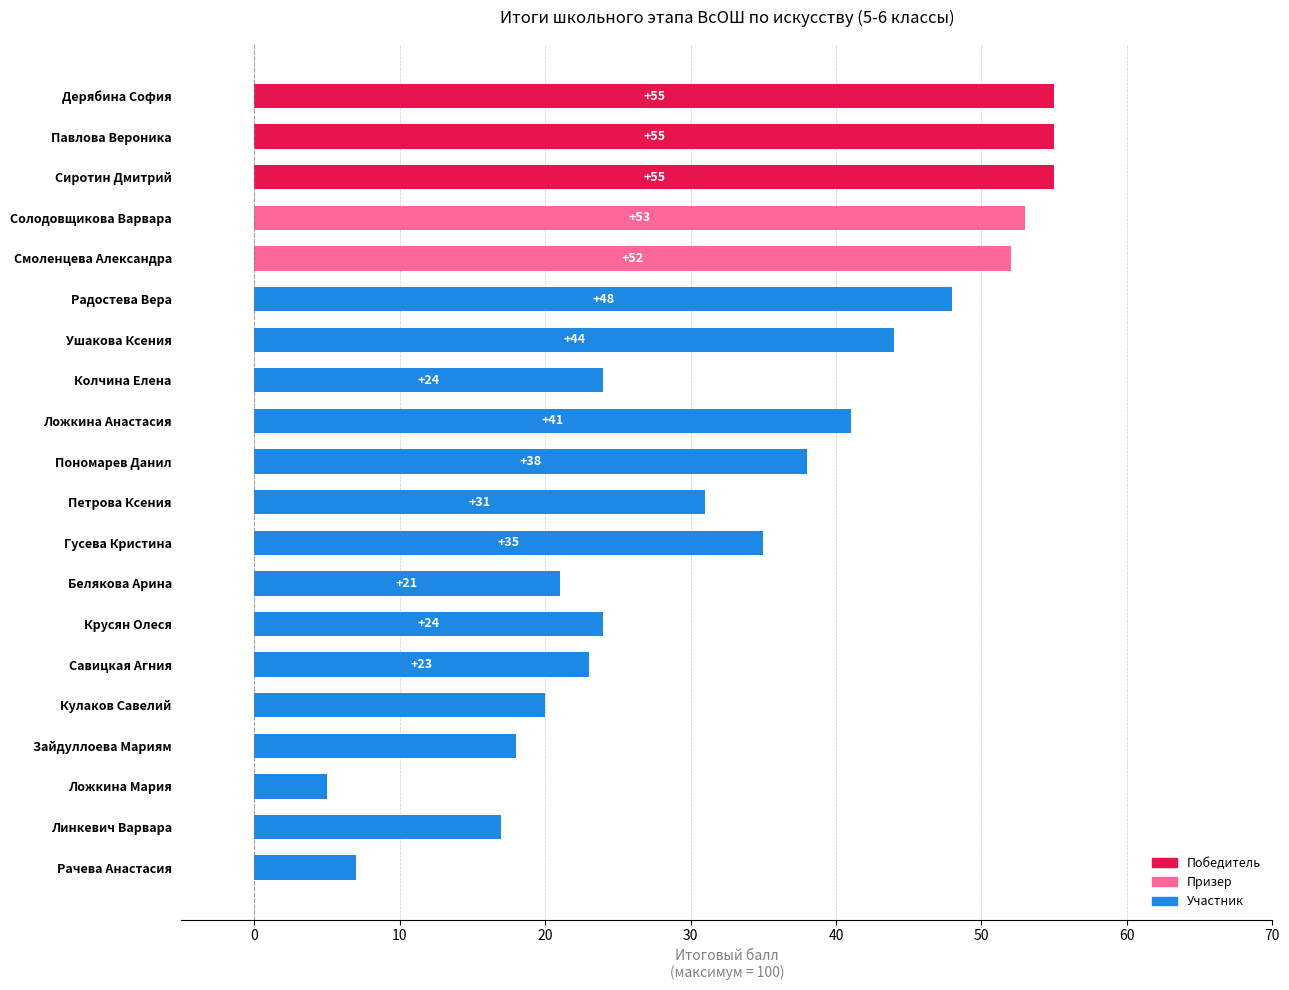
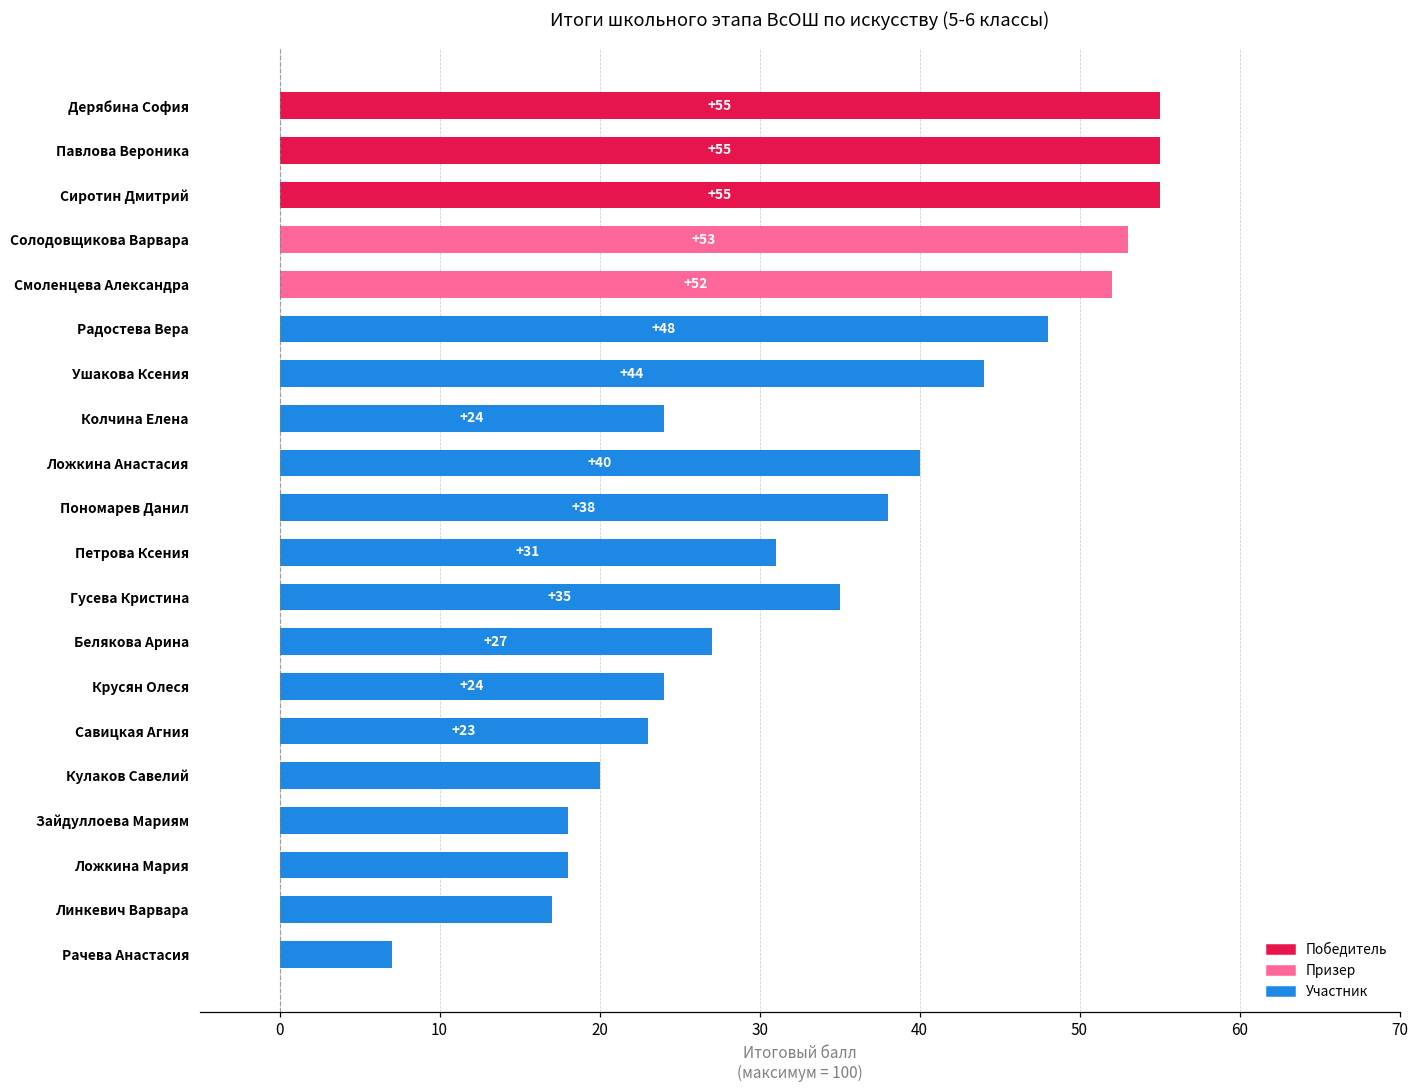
  {
    "Дерябина София": "+55",
    "Павлова Вероника": "+55",
    "Сиротин Дмитрий": "+55",
    "Солодовщикова Варвара": "+53",
    "Смоленцева Александра": "+52",
    "Радостева Вера": "+48",
    "Ушакова Ксения": "+44",
    "Колчина Елена": "+24",
-   "Ложкина Анастасия": "+41",
+   "Ложкина Анастасия": "+40",
    "Пономарев Данил": "+38",
    "Петрова Ксения": "+31",
    "Гусева Кристина": "+35",
-   "Белякова Арина": "+21",
+   "Белякова Арина": "+27",
    "Крусян Олеся": "+24",
    "Савицкая Агния": "+23",
-   "Ложкина Мария": "5"
+   "Ложкина Мария": "18"
  }
